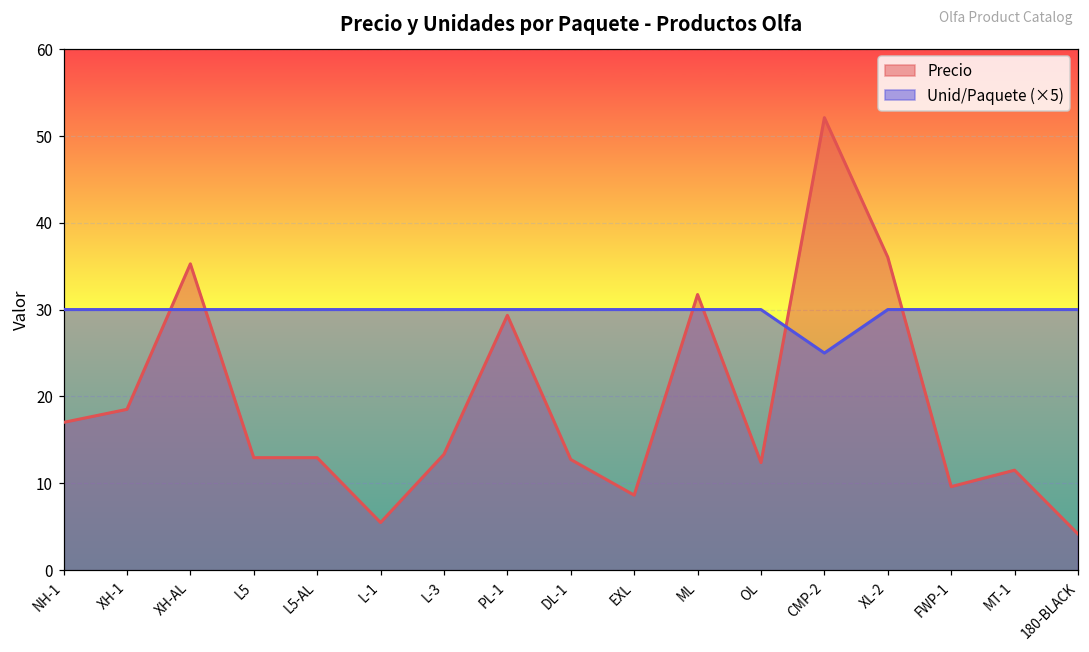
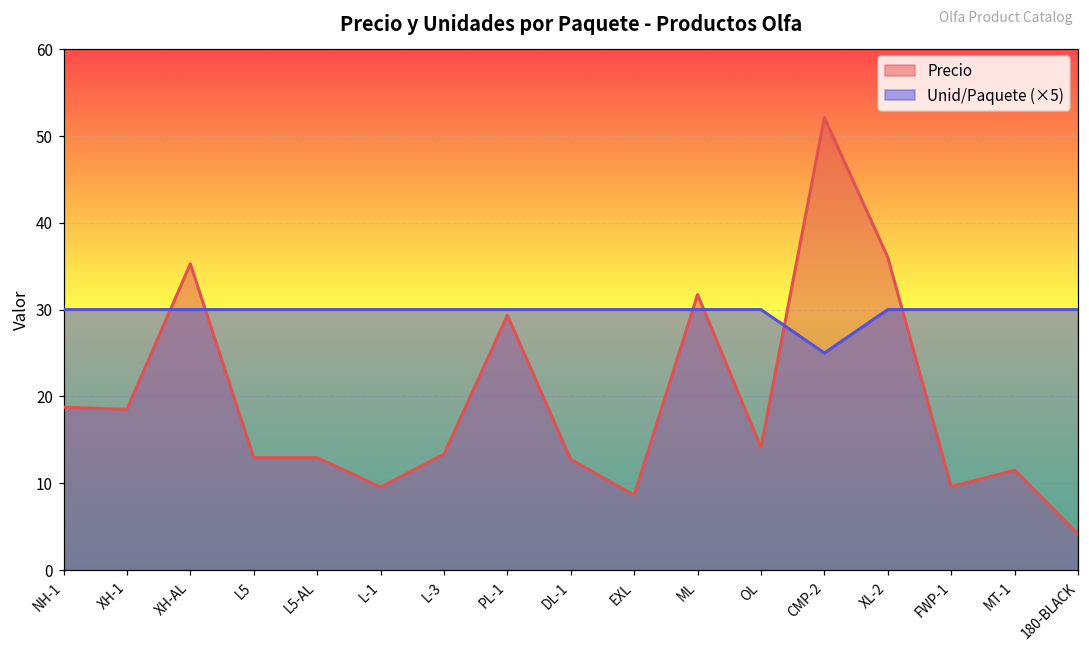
  {
    "Precio": {
-     "NH-1": 17,
+     "NH-1": 19,
      "XH-1": 19,
      "XH-AL": 35,
      "L5": 13,
      "L5-AL": 13,
-     "L-1": 6,
+     "L-1": 10,
      "L-3": 13,
      "PL-1": 29,
      "DL-1": 13,
      "EXL": 9,
      "ML": 32,
-     "OL": 12,
+     "OL": 14,
      "CMP-2": 52,
      "XL-2": 36,
      "FWP-1": 10,
      "MT-1": 12,
      "180-BLACK": 4
    },
    "Unid/Paquete (×5)": {
      "NH-1": 30,
      "XH-1": 30,
      "XH-AL": 30,
      "L5": 30,
      "L5-AL": 30,
      "L-1": 30,
      "L-3": 30,
      "PL-1": 30,
      "DL-1": 30,
      "EXL": 30,
      "ML": 30,
      "OL": 30,
      "CMP-2": 25,
      "XL-2": 30,
      "FWP-1": 30,
      "MT-1": 30,
      "180-BLACK": 30
    }
  }
